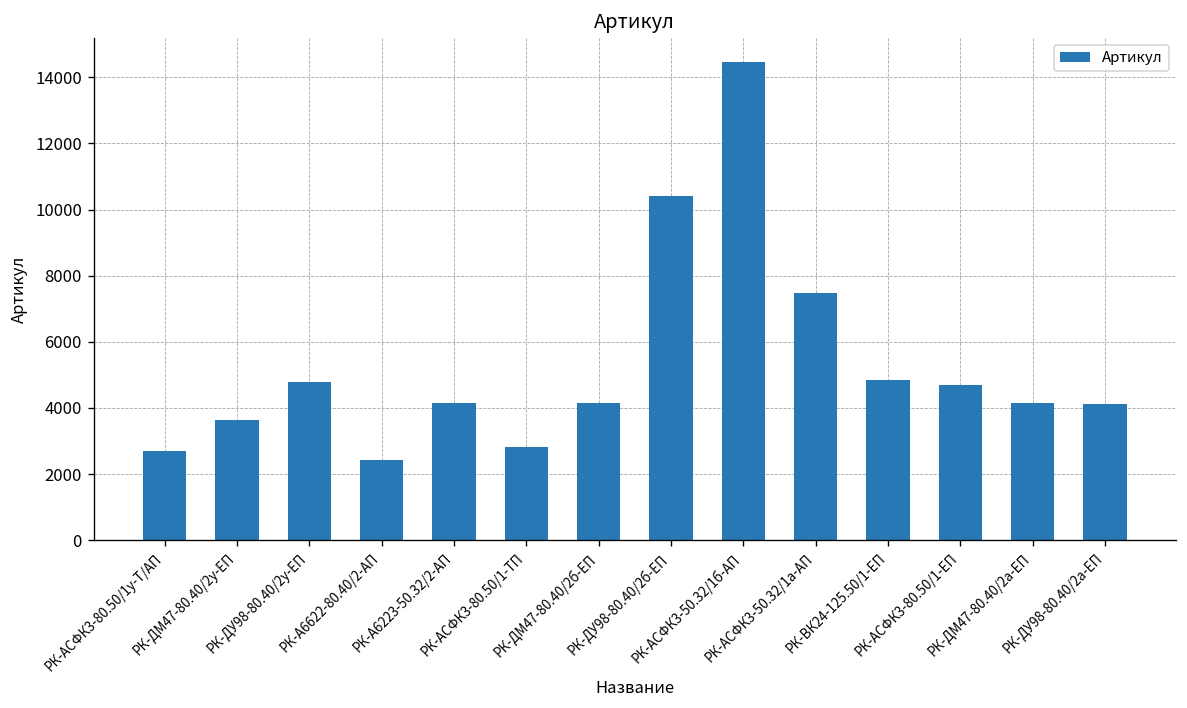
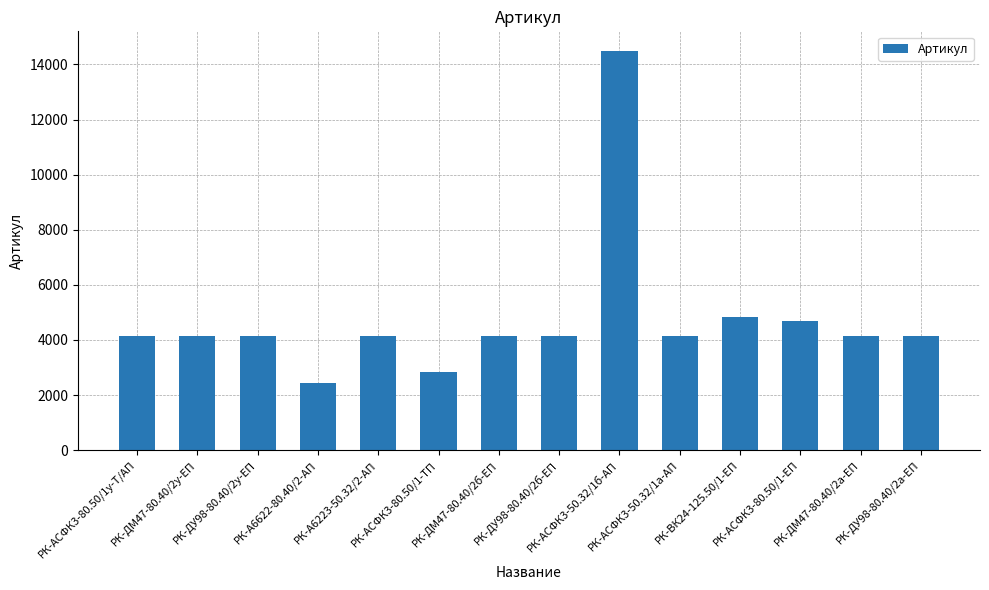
  {
-   "РК-АСФК3-80.50/1у-Т/АП": 2700,
-   "РК-ДМ47-80.40/2у-ЕП": 3600,
-   "РК-ДУ98-80.40/2у-ЕП": 4800,
+   "РК-АСФК3-80.50/1у-Т/АП": 4100,
+   "РК-ДМ47-80.40/2у-ЕП": 4100,
+   "РК-ДУ98-80.40/2у-ЕП": 4100,
    "РК-А6622-80.40/2-АП": 2400,
    "РК-А6223-50.32/2-АП": 4100,
    "РК-АСФК3-80.50/1-ТП": 2800,
    "РК-ДМ47-80.40/2б-ЕП": 4100,
-   "РК-ДУ98-80.40/2б-ЕП": 10400,
+   "РК-ДУ98-80.40/2б-ЕП": 4100,
    "РК-АСФК3-50.32/1б-АП": 14500,
-   "РК-АСФК3-50.32/1а-АП": 7500,
+   "РК-АСФК3-50.32/1а-АП": 4100,
    "РК-ВК24-125.50/1-ЕП": 4800,
    "РК-АСФК3-80.50/1-ЕП": 4700,
    "РК-ДМ47-80.40/2а-ЕП": 4100,
    "РК-ДУ98-80.40/2а-ЕП": 4100
  }
